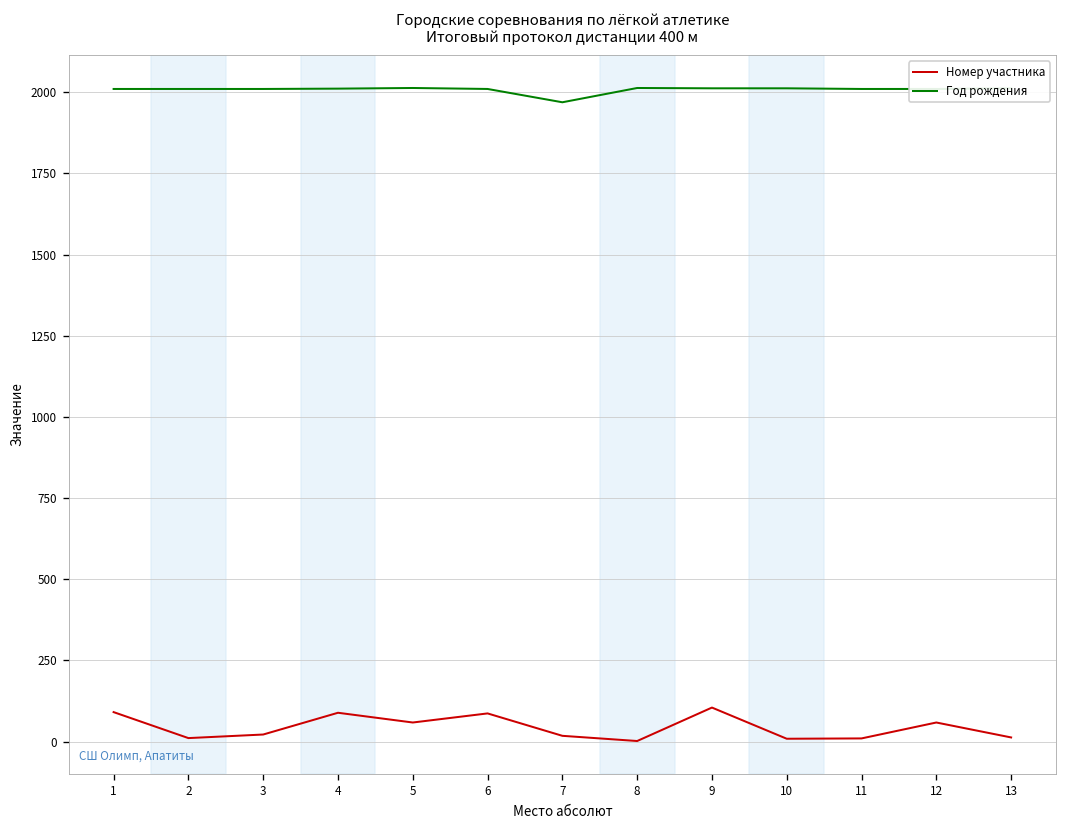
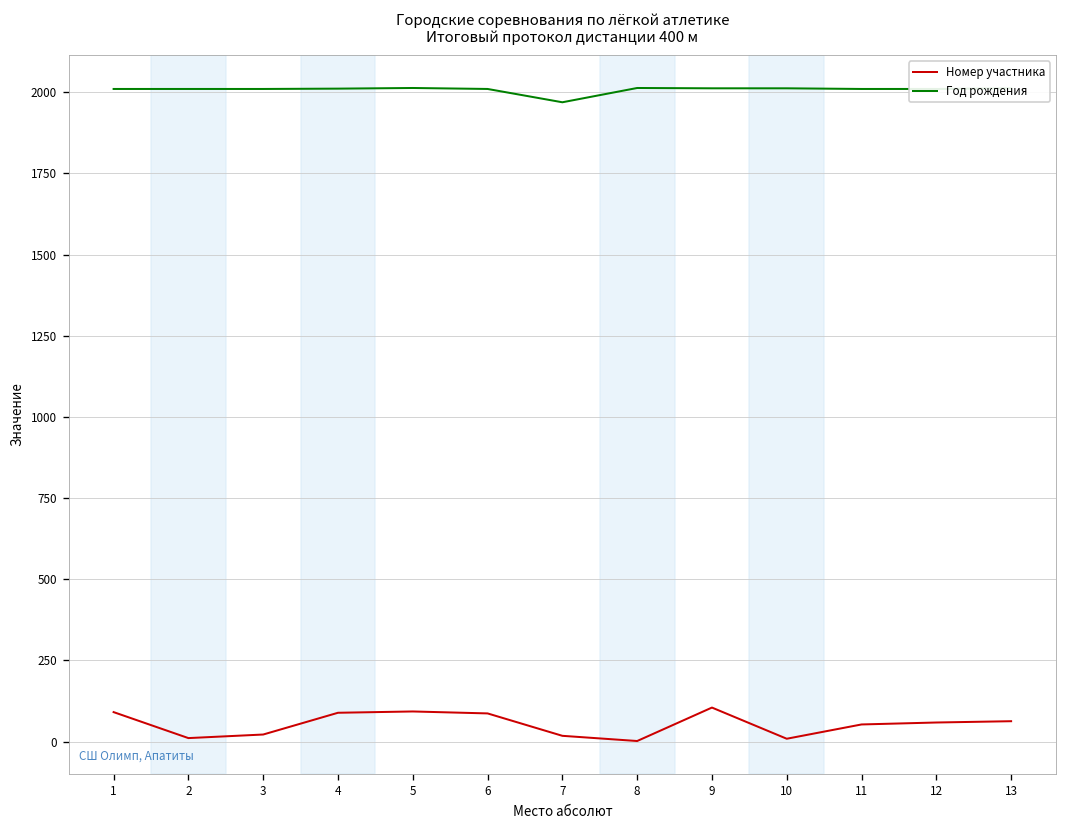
  {
    "Номер участника": {
      "1": 90,
      "2": 10,
      "3": 20,
      "4": 90,
-     "5": 60,
+     "5": 90,
      "6": 90,
      "7": 20,
      "8": 0,
      "9": 110,
      "10": 10,
-     "11": 10,
+     "11": 50,
      "12": 60,
-     "13": 10
+     "13": 60
    },
    "Год рождения": {
      "1": 2010,
      "2": 2010,
      "3": 2010,
      "4": 2010,
      "5": 2010,
      "6": 2010,
      "7": 1970,
      "8": 2010,
      "9": 2010,
      "10": 2010,
      "11": 2010
    }
  }
